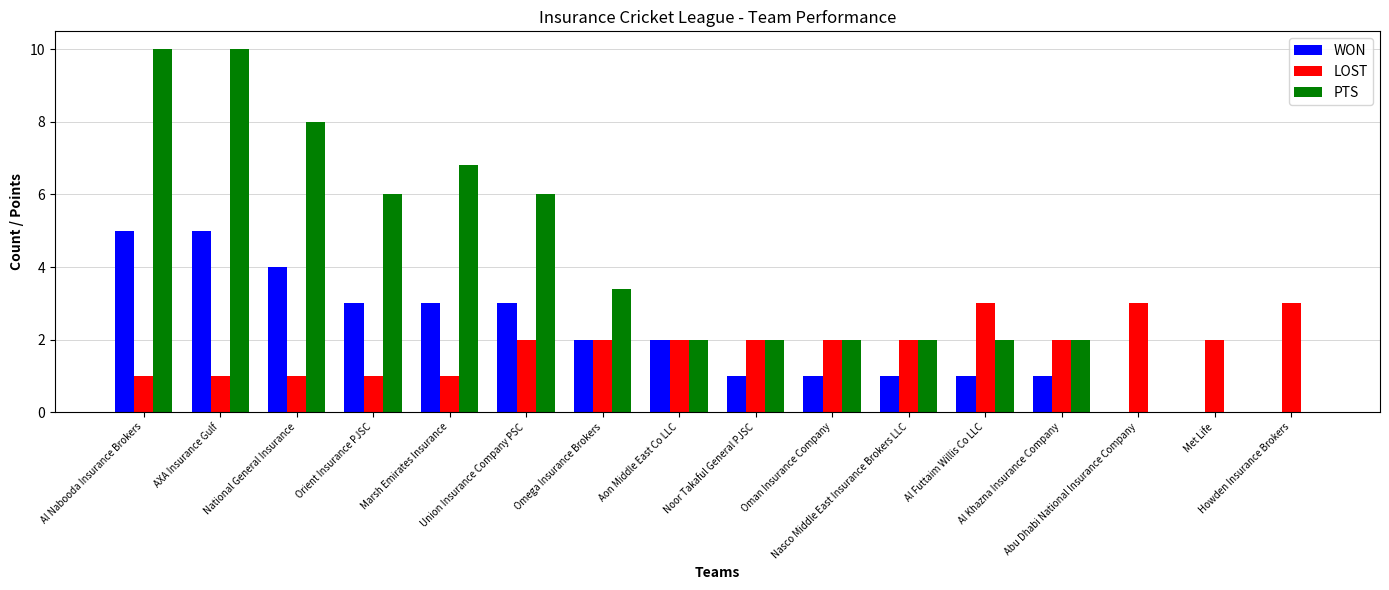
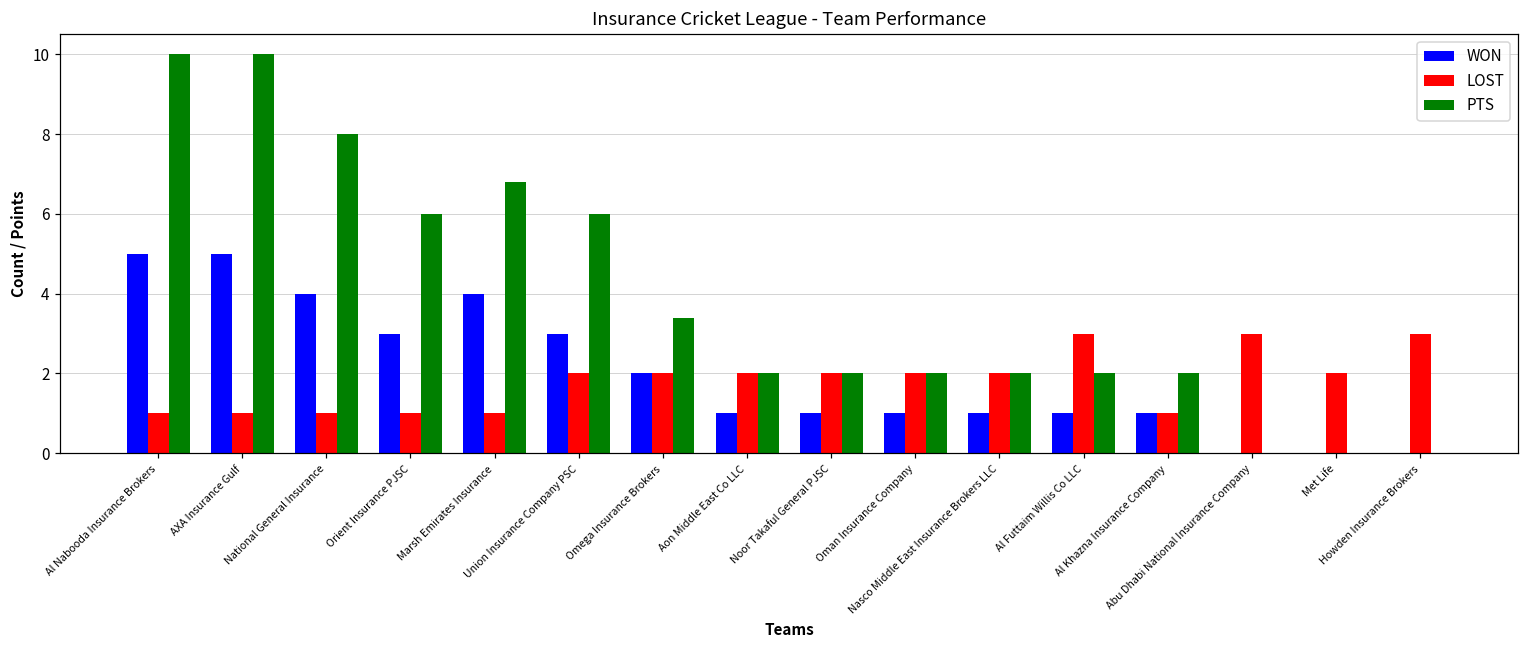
  {
    "WON": {
      "Al Nabooda Insurance Brokers": 5,
      "AXA Insurance Gulf": 5,
      "National General Insurance": 4,
      "Orient Insurance PJSC": 3,
-     "Marsh Emirates Insurance": 3,
+     "Marsh Emirates Insurance": 4,
      "Union Insurance Company PSC": 3,
      "Omega Insurance Brokers": 2,
-     "Aon Middle East Co LLC": 2,
+     "Aon Middle East Co LLC": 1,
      "Noor Takaful General PJSC": 1,
      "Oman Insurance Company": 1,
      "Nasco Middle East Insurance Brokers LLC": 1,
      "Al Futtaim Willis Co LLC": 1,
      "Al Khazna Insurance Company": 1,
      "Abu Dhabi National Insurance Company": 0,
      "Met Life": 0,
      "Howden Insurance Brokers": 0
    },
    "LOST": {
      "Al Nabooda Insurance Brokers": 1,
      "AXA Insurance Gulf": 1,
      "National General Insurance": 1,
      "Orient Insurance PJSC": 1,
      "Marsh Emirates Insurance": 1,
      "Union Insurance Company PSC": 2,
      "Omega Insurance Brokers": 2,
      "Aon Middle East Co LLC": 2,
      "Noor Takaful General PJSC": 2,
      "Oman Insurance Company": 2,
      "Nasco Middle East Insurance Brokers LLC": 2,
      "Al Futtaim Willis Co LLC": 3,
-     "Al Khazna Insurance Company": 2,
+     "Al Khazna Insurance Company": 1,
      "Abu Dhabi National Insurance Company": 3,
      "Met Life": 2,
      "Howden Insurance Brokers": 3
    },
    "PTS": {
      "Al Nabooda Insurance Brokers": 10,
      "AXA Insurance Gulf": 10,
      "National General Insurance": 8,
      "Orient Insurance PJSC": 6,
      "Marsh Emirates Insurance": 6.8,
      "Union Insurance Company PSC": 6,
      "Omega Insurance Brokers": 3.4,
      "Aon Middle East Co LLC": 2,
      "Noor Takaful General PJSC": 2,
      "Oman Insurance Company": 2,
      "Nasco Middle East Insurance Brokers LLC": 2,
      "Al Futtaim Willis Co LLC": 2,
      "Al Khazna Insurance Company": 2,
      "Abu Dhabi National Insurance Company": 0,
      "Met Life": 0,
      "Howden Insurance Brokers": 0
    }
  }
